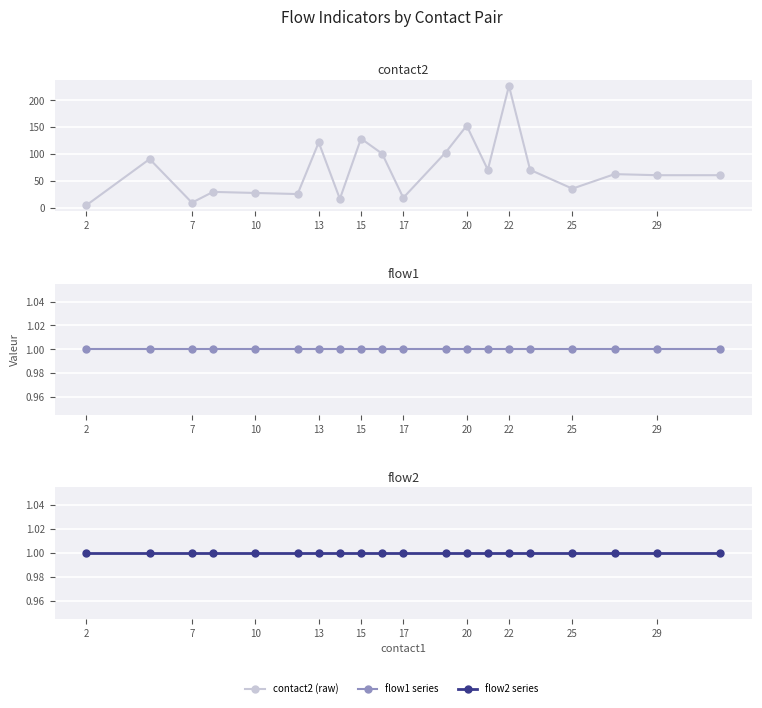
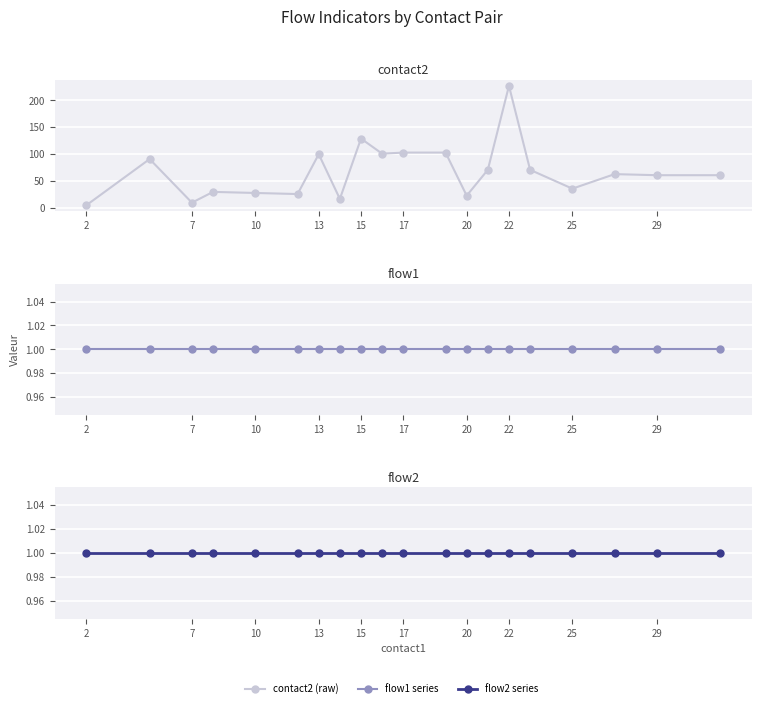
  {
    "contact2": {
      "2": 10,
      "7": 10,
      "10": 30,
-     "13": 120,
+     "13": 100,
      "15": 130,
-     "17": 20,
-     "20": 150,
+     "17": 100,
+     "20": 20,
      "22": 230,
      "25": 40,
      "29": 60
    },
    "flow1": {
      "2": 1.000,
      "7": 1.000,
      "10": 1.000,
      "13": 1.000,
      "15": 1.000,
      "17": 1.000,
      "20": 1.000,
      "22": 1.000,
      "25": 1.000,
      "29": 1.000
    },
    "flow2": {
      "2": 1.000,
      "7": 1.000,
      "10": 1.000,
      "13": 1.000,
      "15": 1.000,
      "17": 1.000,
      "20": 1.000,
      "22": 1.000,
      "25": 1.000,
      "29": 1.000
    }
  }
